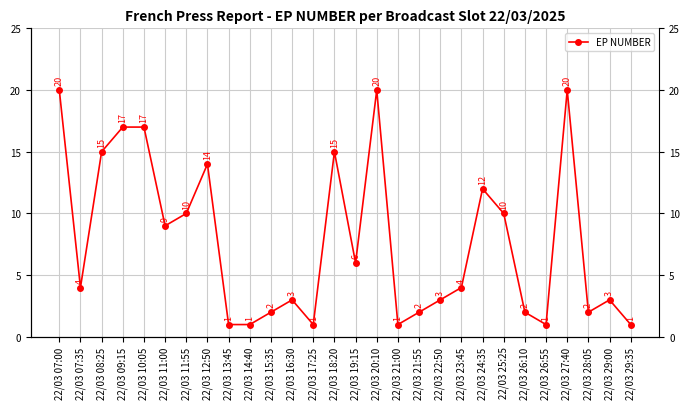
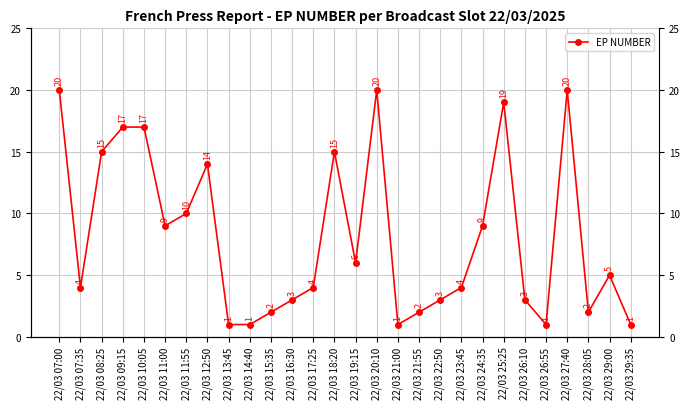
  {
    "22/03 07:00": 20,
    "22/03 07:35": 4,
    "22/03 08:25": 15,
    "22/03 09:15": 17,
    "22/03 10:05": 17,
    "22/03 11:00": 9,
    "22/03 11:55": 10,
    "22/03 12:50": 14,
    "22/03 13:45": 1,
    "22/03 14:40": 1,
    "22/03 15:35": 2,
    "22/03 16:30": 3,
-   "22/03 17:25": 1,
+   "22/03 17:25": 4,
    "22/03 18:20": 15,
    "22/03 19:15": 6,
    "22/03 20:10": 20,
    "22/03 21:00": 1,
    "22/03 21:55": 2,
    "22/03 22:50": 3,
    "22/03 23:45": 4,
-   "22/03 24:35": 12,
-   "22/03 25:25": 10,
-   "22/03 26:10": 2,
+   "22/03 24:35": 9,
+   "22/03 25:25": 19,
+   "22/03 26:10": 3,
    "22/03 26:55": 1,
    "22/03 27:40": 20,
    "22/03 28:05": 2,
-   "22/03 29:00": 3,
+   "22/03 29:00": 5,
    "22/03 29:35": 1
  }
